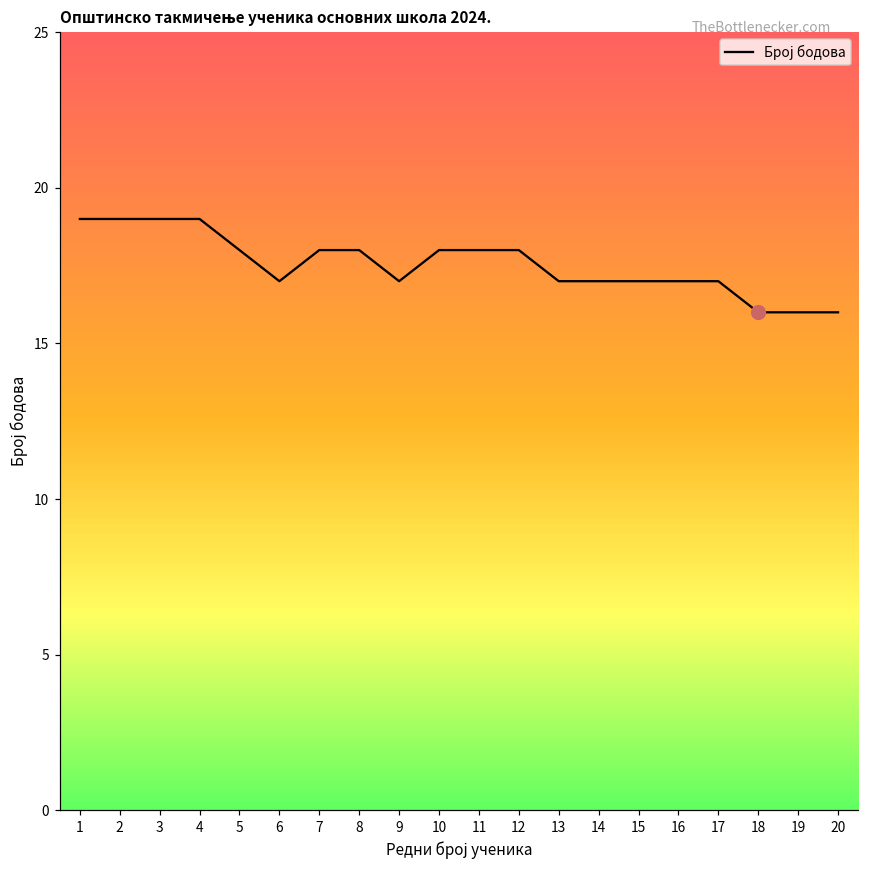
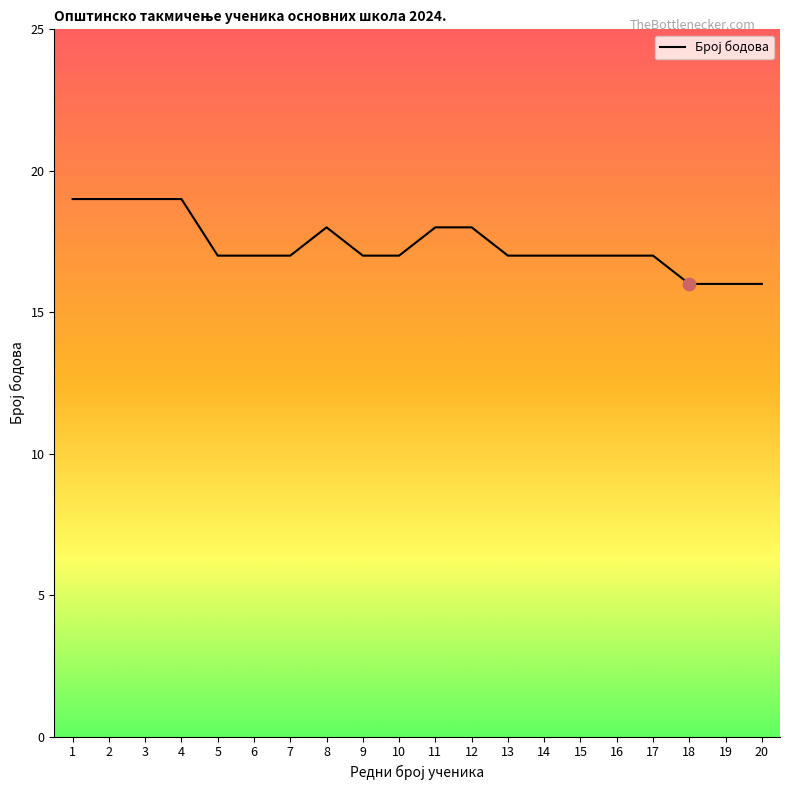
  {
    "Број бодова": {
      "1": 19,
      "2": 19,
      "3": 19,
      "4": 19,
-     "5": 18,
+     "5": 17,
      "6": 17,
-     "7": 18,
+     "7": 17,
      "8": 18,
      "9": 17,
-     "10": 18,
+     "10": 17,
      "11": 18,
      "12": 18,
      "13": 17,
      "14": 17,
      "15": 17,
      "16": 17,
      "17": 17,
      "19": 16,
      "20": 16
    }
  }
